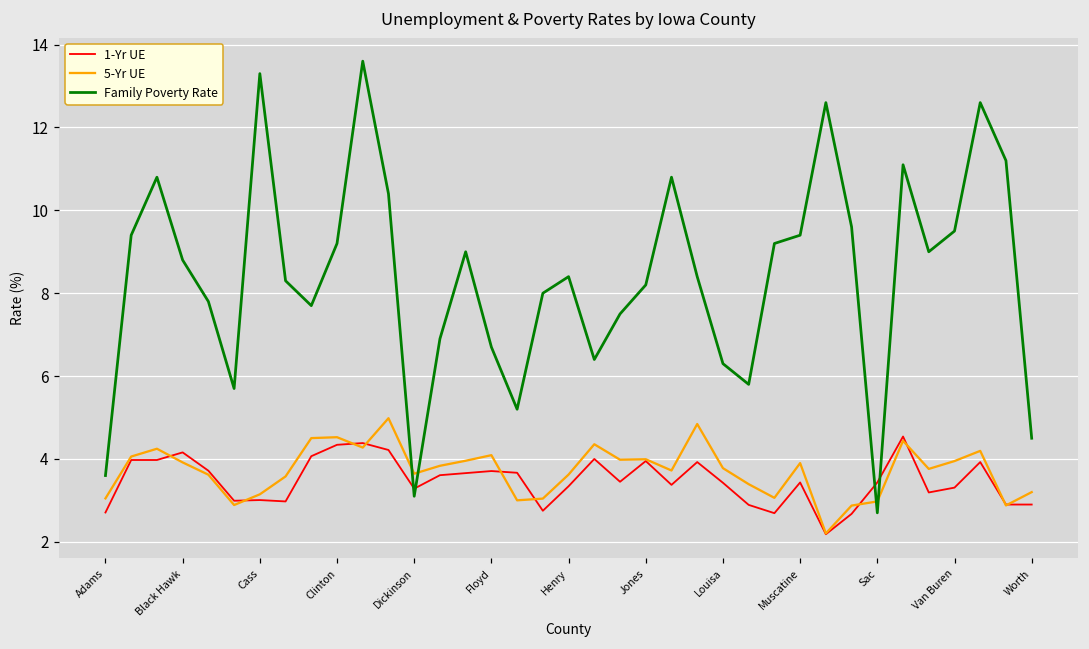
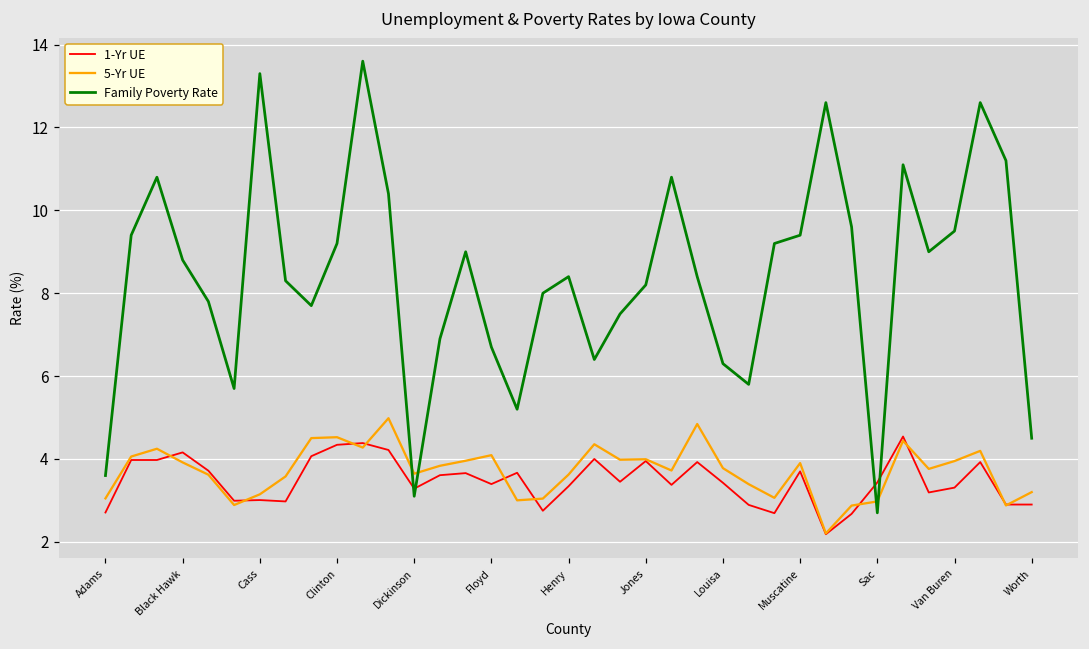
  {
    "1-Yr UE": {
      "Adams": 2.7,
      "Black Hawk": 4.2,
      "Cass": 3.0,
      "Clinton": 4.3,
      "Dickinson": 3.3,
-     "Floyd": 3.7,
+     "Floyd": 3.4,
      "Henry": 3.3,
      "Louisa": 3.4,
-     "Muscatine": 3.4,
+     "Muscatine": 3.7,
      "Sac": 3.4,
      "Van Buren": 3.3,
      "Worth": 2.9
    },
    "5-Yr UE": {
      "Adams": 3.0,
      "Black Hawk": 3.9,
      "Cass": 3.1,
      "Clinton": 4.5,
      "Dickinson": 3.6,
      "Floyd": 4.1,
      "Henry": 3.6,
      "Louisa": 3.8,
      "Muscatine": 3.9,
      "Sac": 3.0,
      "Van Buren": 3.9,
      "Worth": 3.2
    },
    "Family Poverty Rate": {
      "Adams": 3.6,
      "Black Hawk": 8.8,
      "Cass": 13.3,
      "Clinton": 9.2,
      "Dickinson": 3.1,
      "Floyd": 6.7,
      "Henry": 8.4,
      "Jones": 8.2,
      "Louisa": 6.3,
      "Muscatine": 9.4,
      "Sac": 2.7,
      "Van Buren": 9.5,
      "Worth": 4.5
    }
  }
